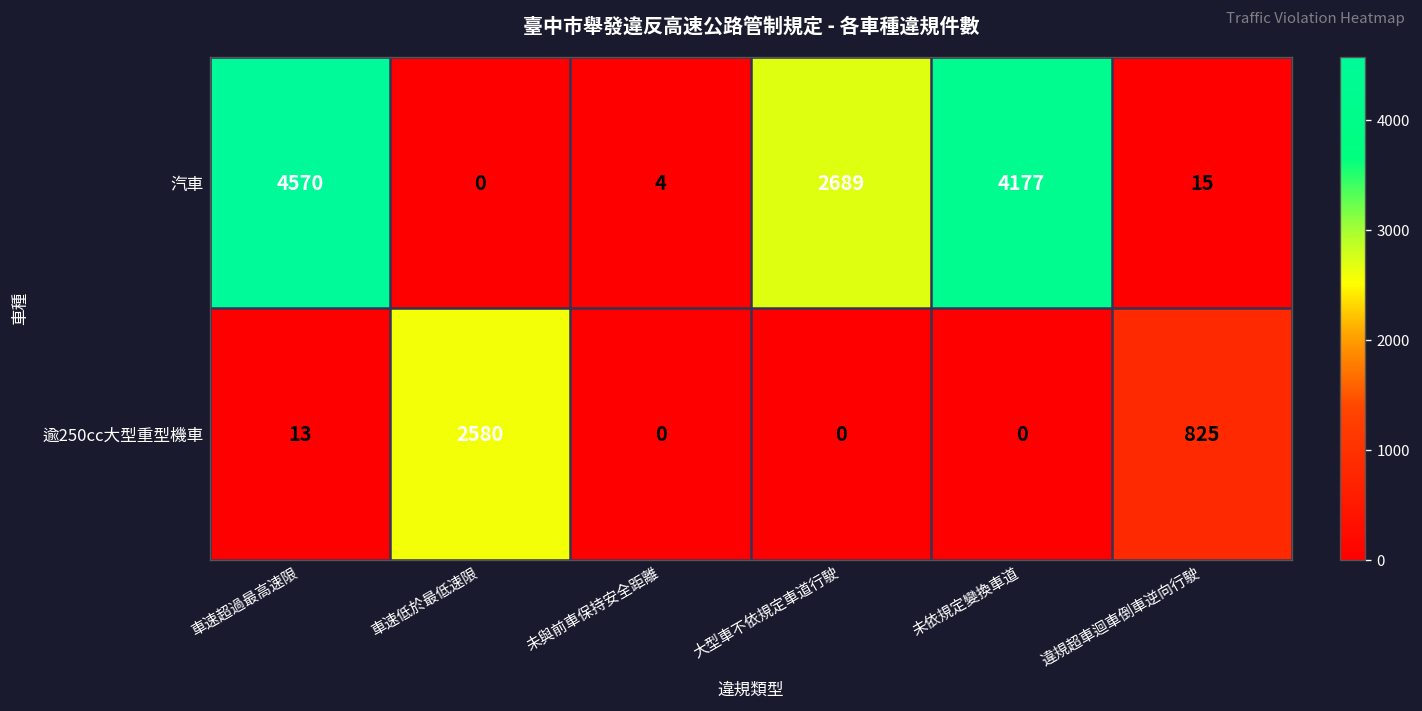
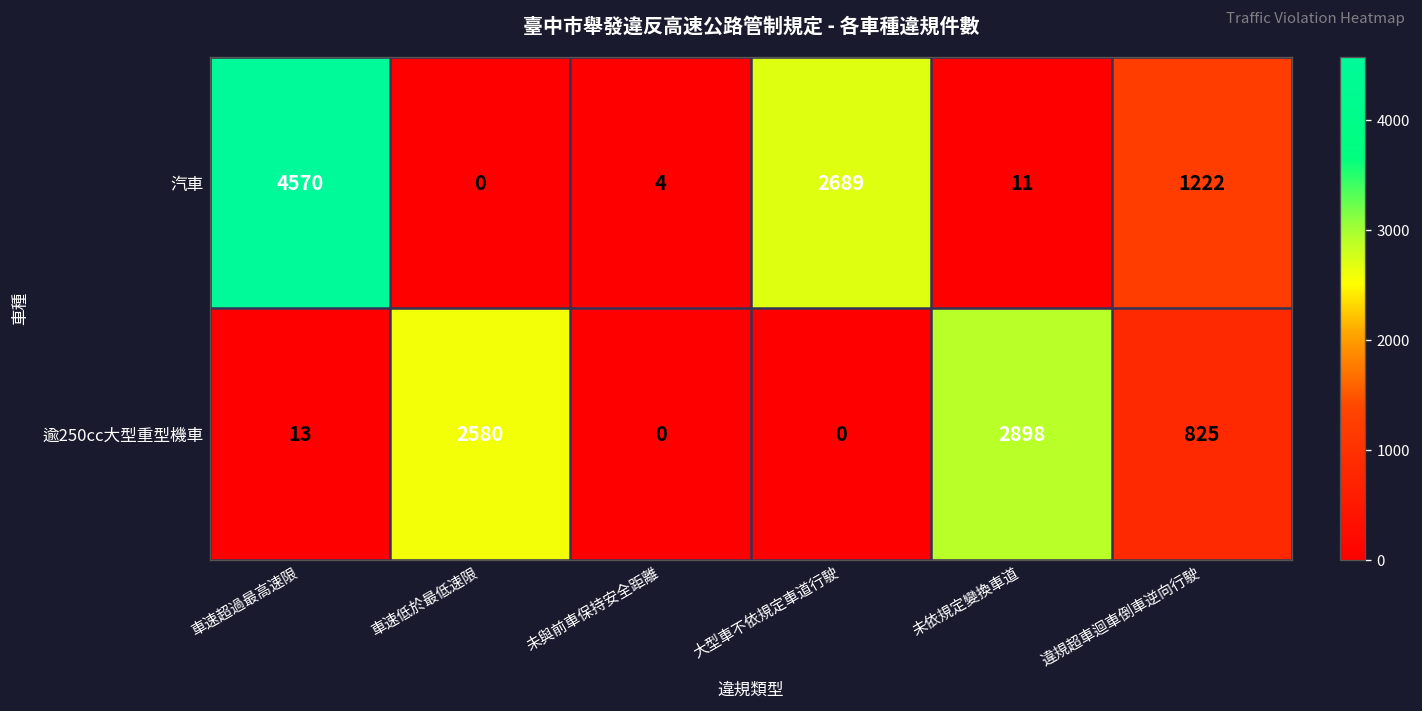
  {
    "汽車": {
      "車速超過最高速限": 4570,
      "車速低於最低速限": 0,
      "未與前車保持安全距離": 4,
      "大型車不依規定車道行駛": 2689,
-     "未依規定變換車道": 4177,
-     "違規超車迴車倒車逆向行駛": 15
+     "未依規定變換車道": 11,
+     "違規超車迴車倒車逆向行駛": 1222
    },
    "逾250cc大型重型機車": {
      "車速超過最高速限": 13,
      "車速低於最低速限": 2580,
      "未與前車保持安全距離": 0,
      "大型車不依規定車道行駛": 0,
-     "未依規定變換車道": 0,
+     "未依規定變換車道": 2898,
      "違規超車迴車倒車逆向行駛": 825
    }
  }
